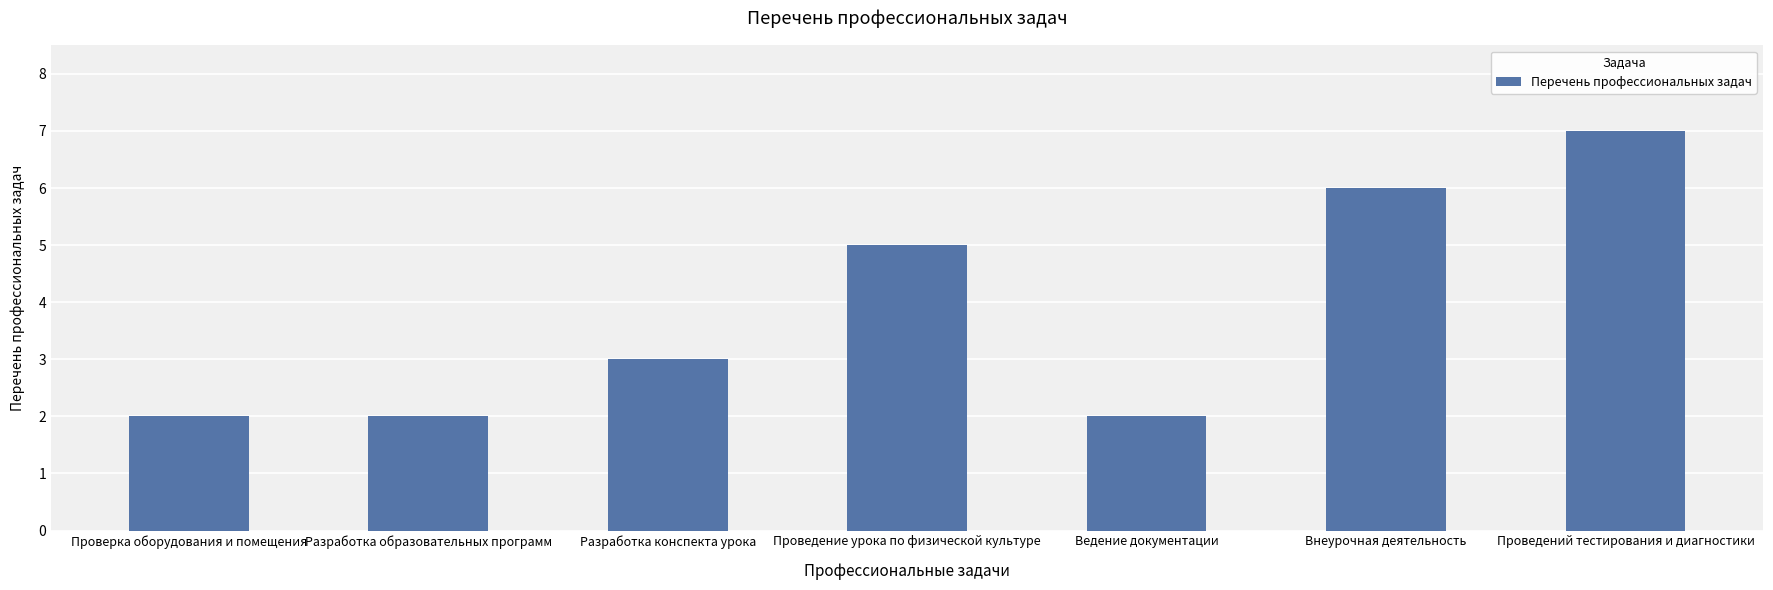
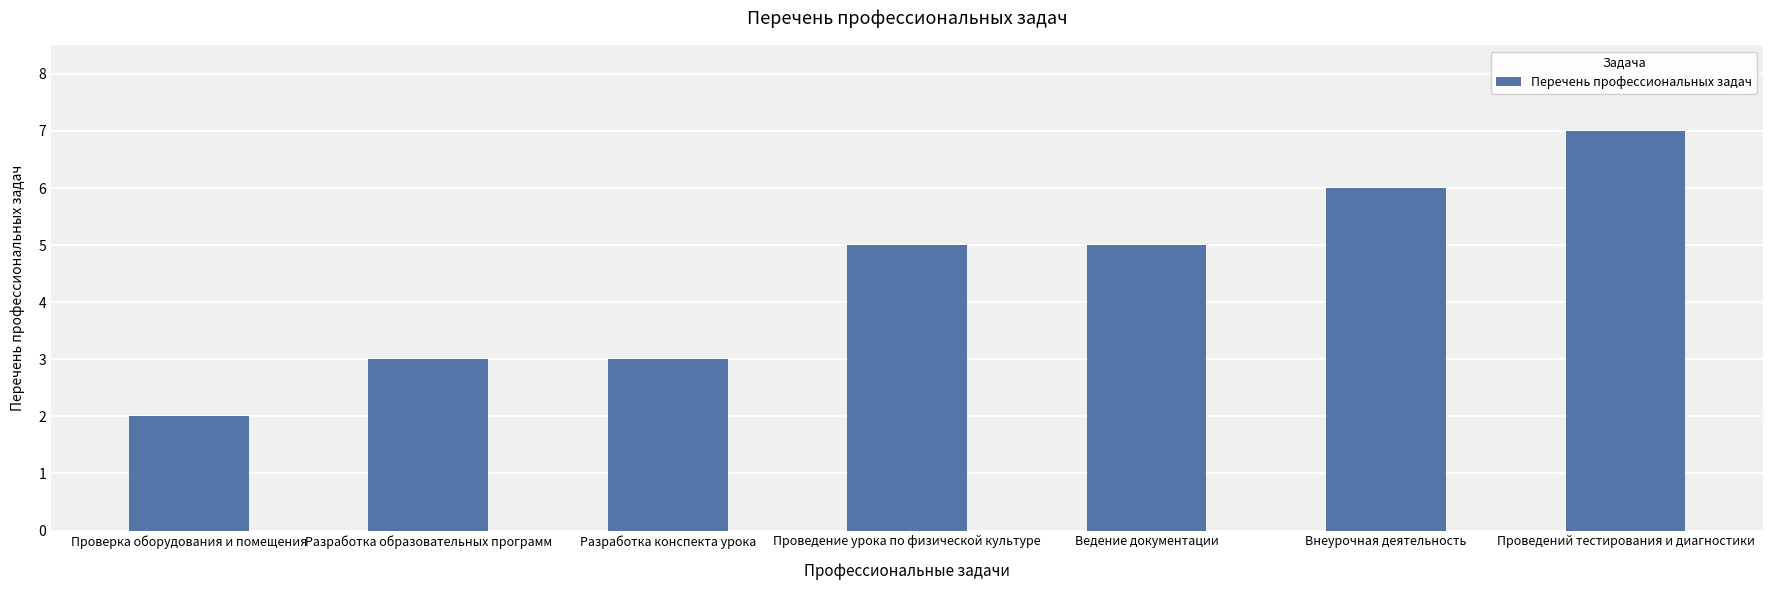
  {
    "Проверка оборудования и помещения": 2,
-   "Разработка образовательных программ": 2,
+   "Разработка образовательных программ": 3,
    "Разработка конспекта урока": 3,
    "Проведение урока по физической культуре": 5,
-   "Ведение документации": 2,
+   "Ведение документации": 5,
    "Внеурочная деятельность": 6,
    "Проведений тестирования и диагностики": 7
  }
